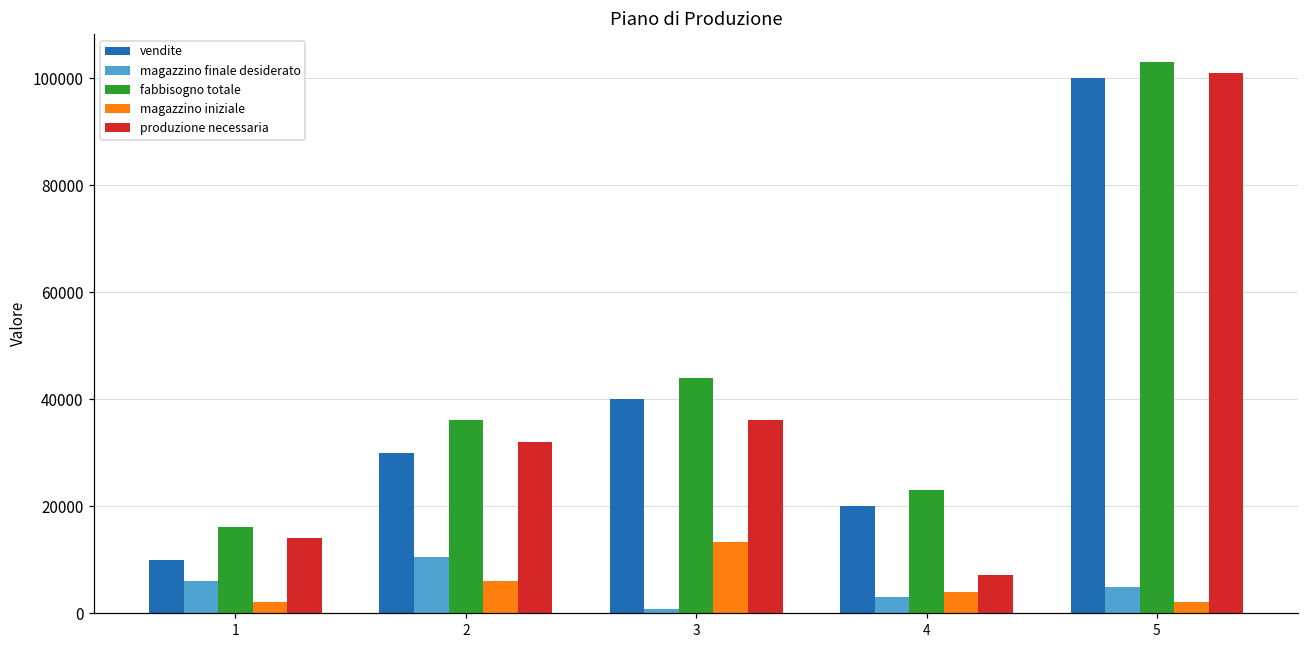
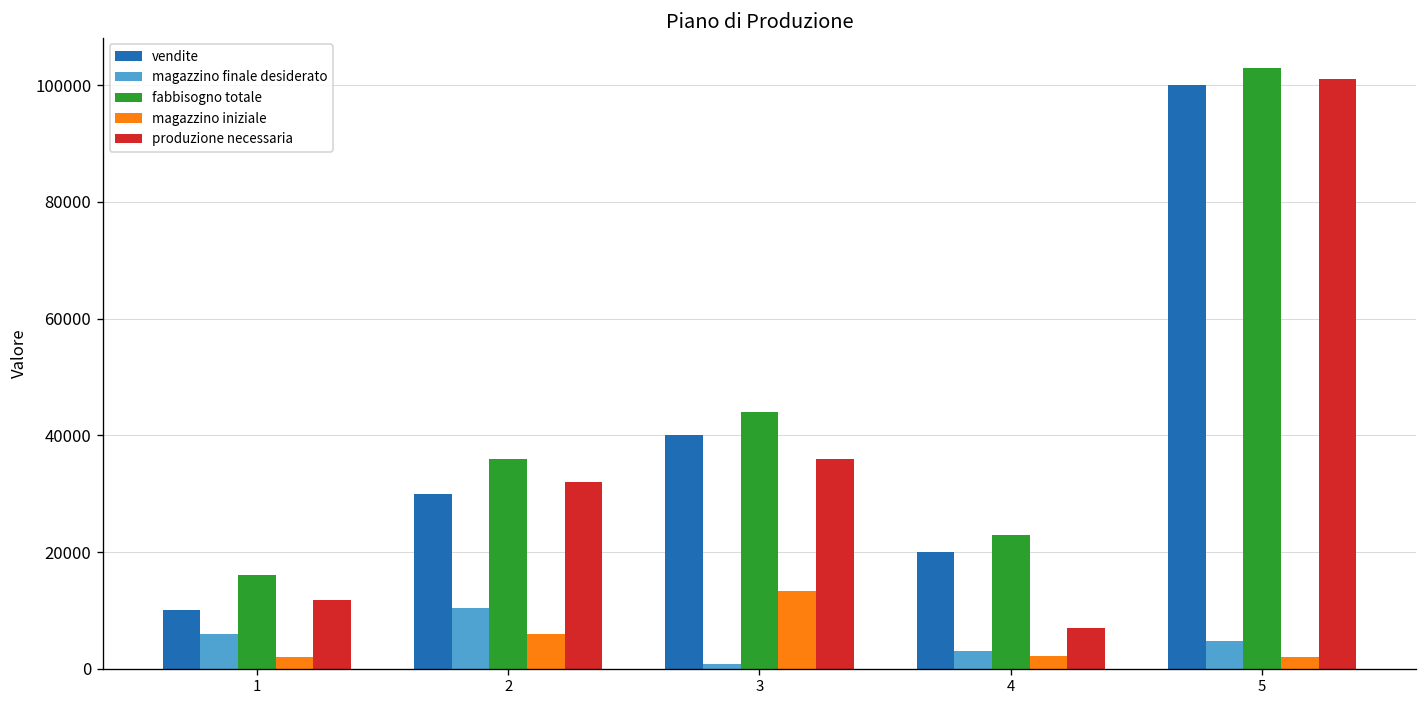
  {
    "vendite": {
      "1": 10000,
      "2": 30000,
      "3": 40000,
      "4": 20000,
      "5": 100000
    },
    "magazzino finale desiderato": {
      "1": 6000,
      "2": 10000,
      "3": 1000,
      "4": 3000,
      "5": 5000
    },
    "fabbisogno totale": {
      "1": 16000,
      "2": 36000,
      "3": 44000,
      "4": 23000,
      "5": 103000
    },
    "magazzino iniziale": {
      "1": 2000,
      "2": 6000,
      "3": 13000,
-     "4": 4000,
+     "4": 2000,
      "5": 2000
    },
    "produzione necessaria": {
-     "1": 14000,
+     "1": 12000,
      "2": 32000,
      "3": 36000,
      "4": 7000,
      "5": 101000
    }
  }
